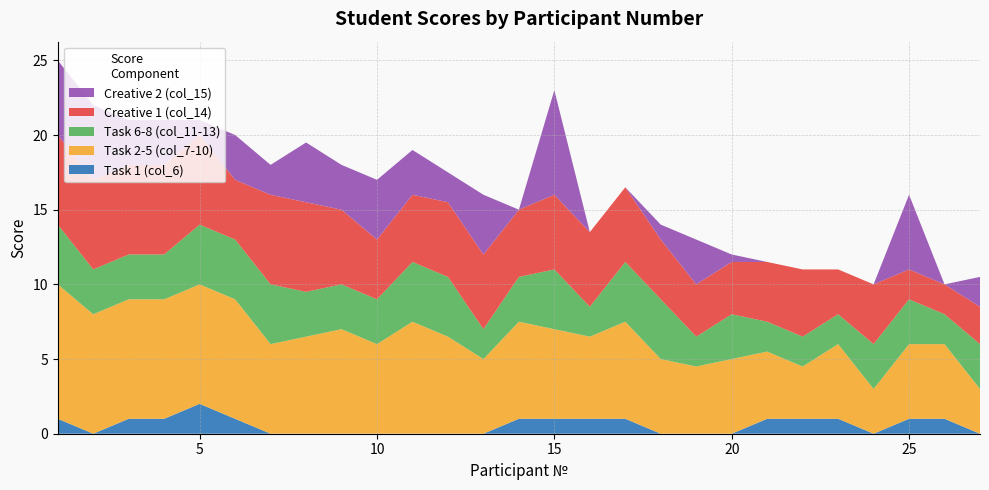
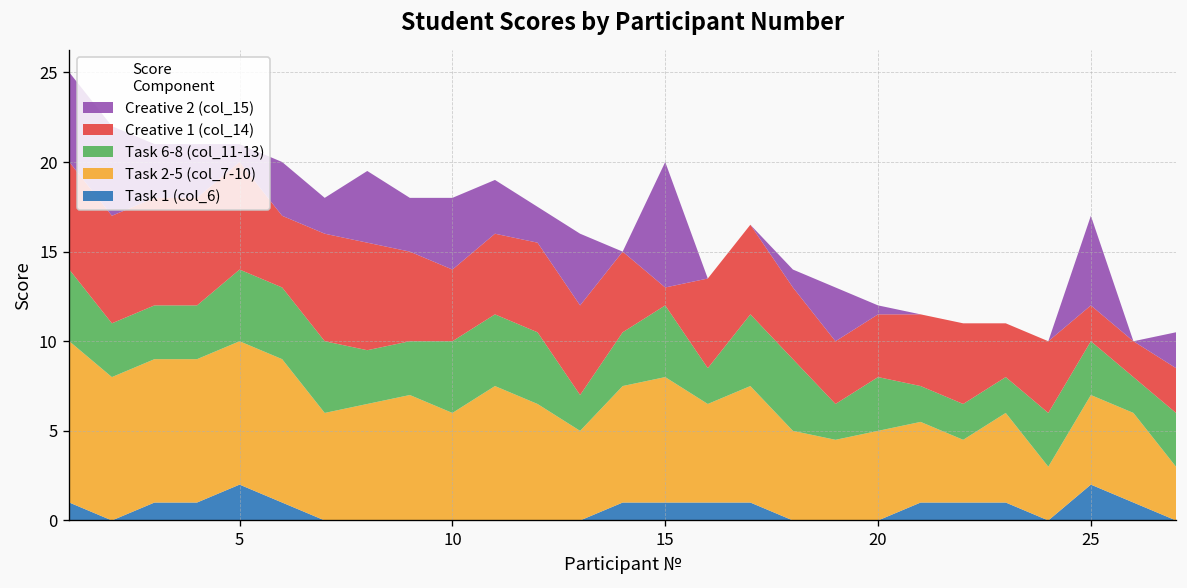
  {
    "Task 1 (col_6)": {
      "5": 2,
      "10": 0,
      "15": 1,
      "20": 0,
-     "25": 1
+     "25": 2
    },
    "Task 2-5 (col_7-10)": {
-     "15": 6
+     "15": 7
    },
    "Task 6-8 (col_11-13)": {
      "5": 4,
-     "10": 3,
+     "10": 4,
      "15": 4,
      "20": 3,
      "25": 3
    },
    "Creative 1 (col_14)": {
      "10": 4,
-     "15": 5,
+     "15": 1,
      "20": 3.5,
      "25": 2
    },
    "Creative 2 (col_15)": {
      "10": 4,
      "15": 7,
      "20": 0.5,
      "25": 5
    }
  }
